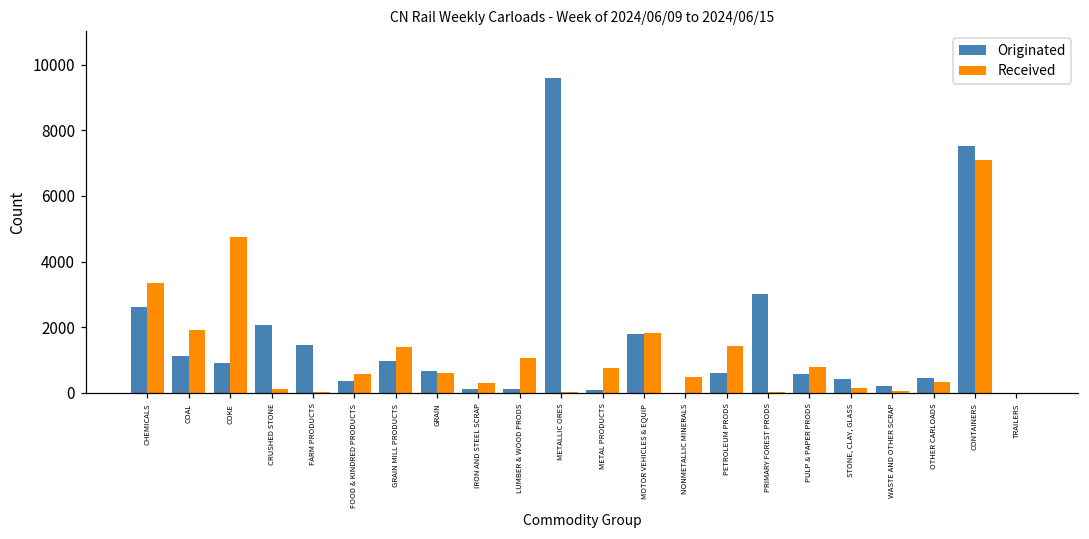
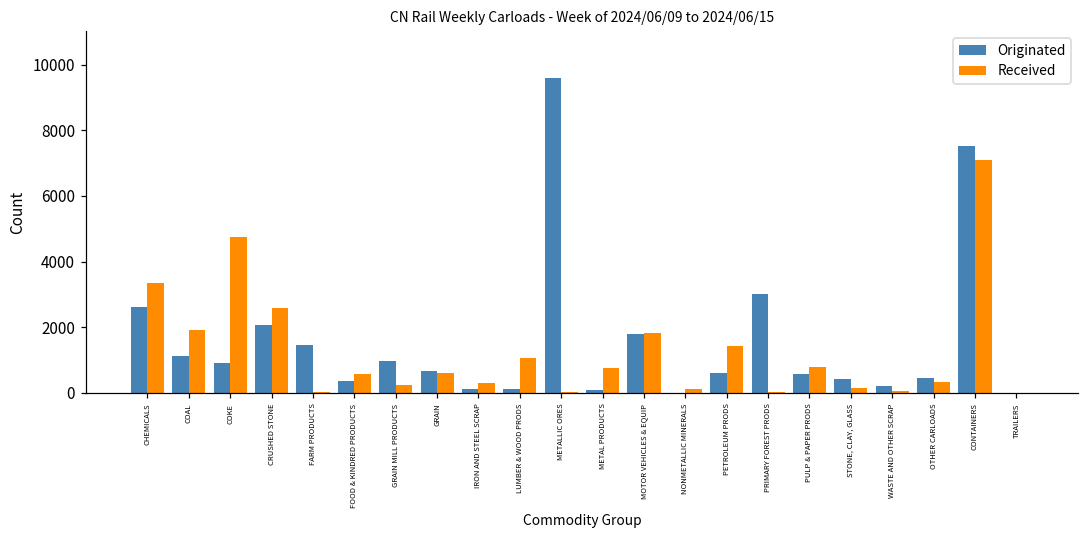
  {
    "Originated": {
      "CHEMICALS": 2600,
      "COAL": 1100,
      "COKE": 900,
      "CRUSHED STONE": 2100,
      "FARM PRODUCTS": 1500,
      "FOOD & KINDRED PRODUCTS": 300,
      "GRAIN MILL PRODUCTS": 1000,
      "GRAIN": 700,
      "IRON AND STEEL SCRAP": 100,
      "LUMBER & WOOD PRODS": 100,
      "METALLIC ORES": 9600,
      "MOTOR VEHICLES & EQUIP": 1800,
      "NONMETALLIC MINERALS": 0,
      "PETROLEUM PRODS": 600,
      "PRIMARY FOREST PRODS": 3000,
      "PULP & PAPER PRODS": 600,
      "STONE, CLAY, GLASS": 400,
      "WASTE AND OTHER SCRAP": 200,
      "OTHER CARLOADS": 400,
      "CONTAINERS": 7500,
      "TRAILERS": 0
    },
    "Received": {
      "CHEMICALS": 3300,
      "COAL": 1900,
      "COKE": 4700,
-     "CRUSHED STONE": 100,
+     "CRUSHED STONE": 2600,
      "FOOD & KINDRED PRODUCTS": 600,
-     "GRAIN MILL PRODUCTS": 1400,
+     "GRAIN MILL PRODUCTS": 200,
      "GRAIN": 600,
      "IRON AND STEEL SCRAP": 300,
      "LUMBER & WOOD PRODS": 1100,
      "METAL PRODUCTS": 800,
      "MOTOR VEHICLES & EQUIP": 1800,
-     "NONMETALLIC MINERALS": 500,
+     "NONMETALLIC MINERALS": 100,
      "PETROLEUM PRODS": 1400,
      "PULP & PAPER PRODS": 800,
      "STONE, CLAY, GLASS": 100,
      "OTHER CARLOADS": 300,
      "CONTAINERS": 7100,
      "TRAILERS": 0
    }
  }
